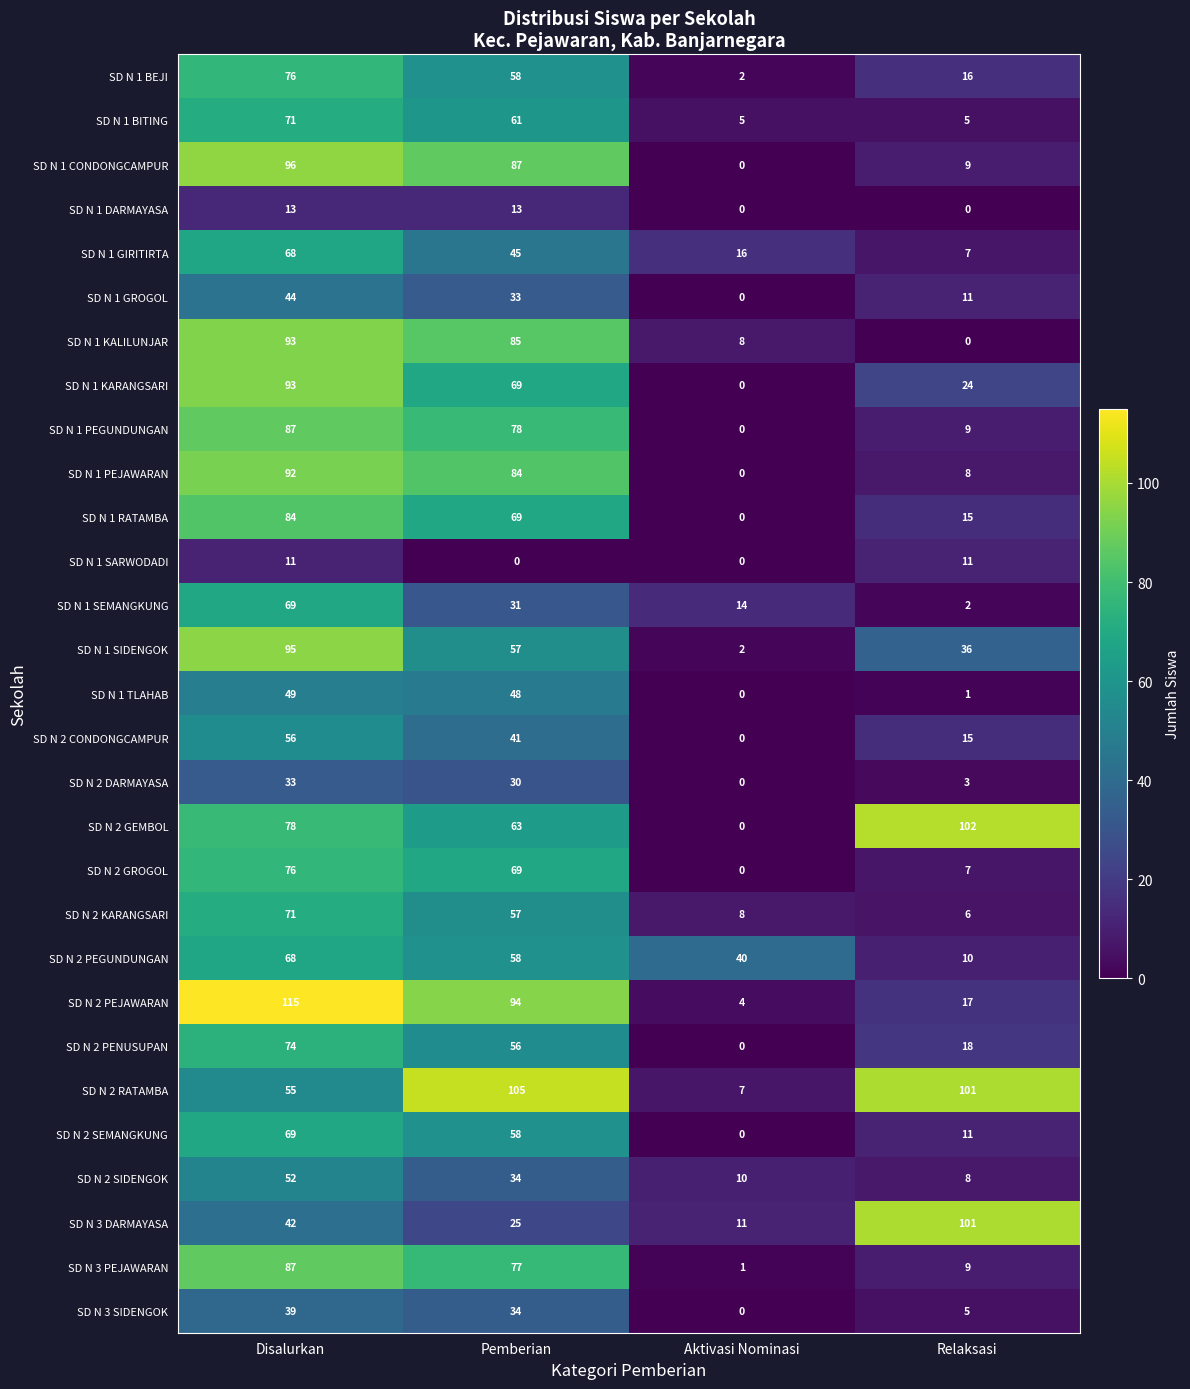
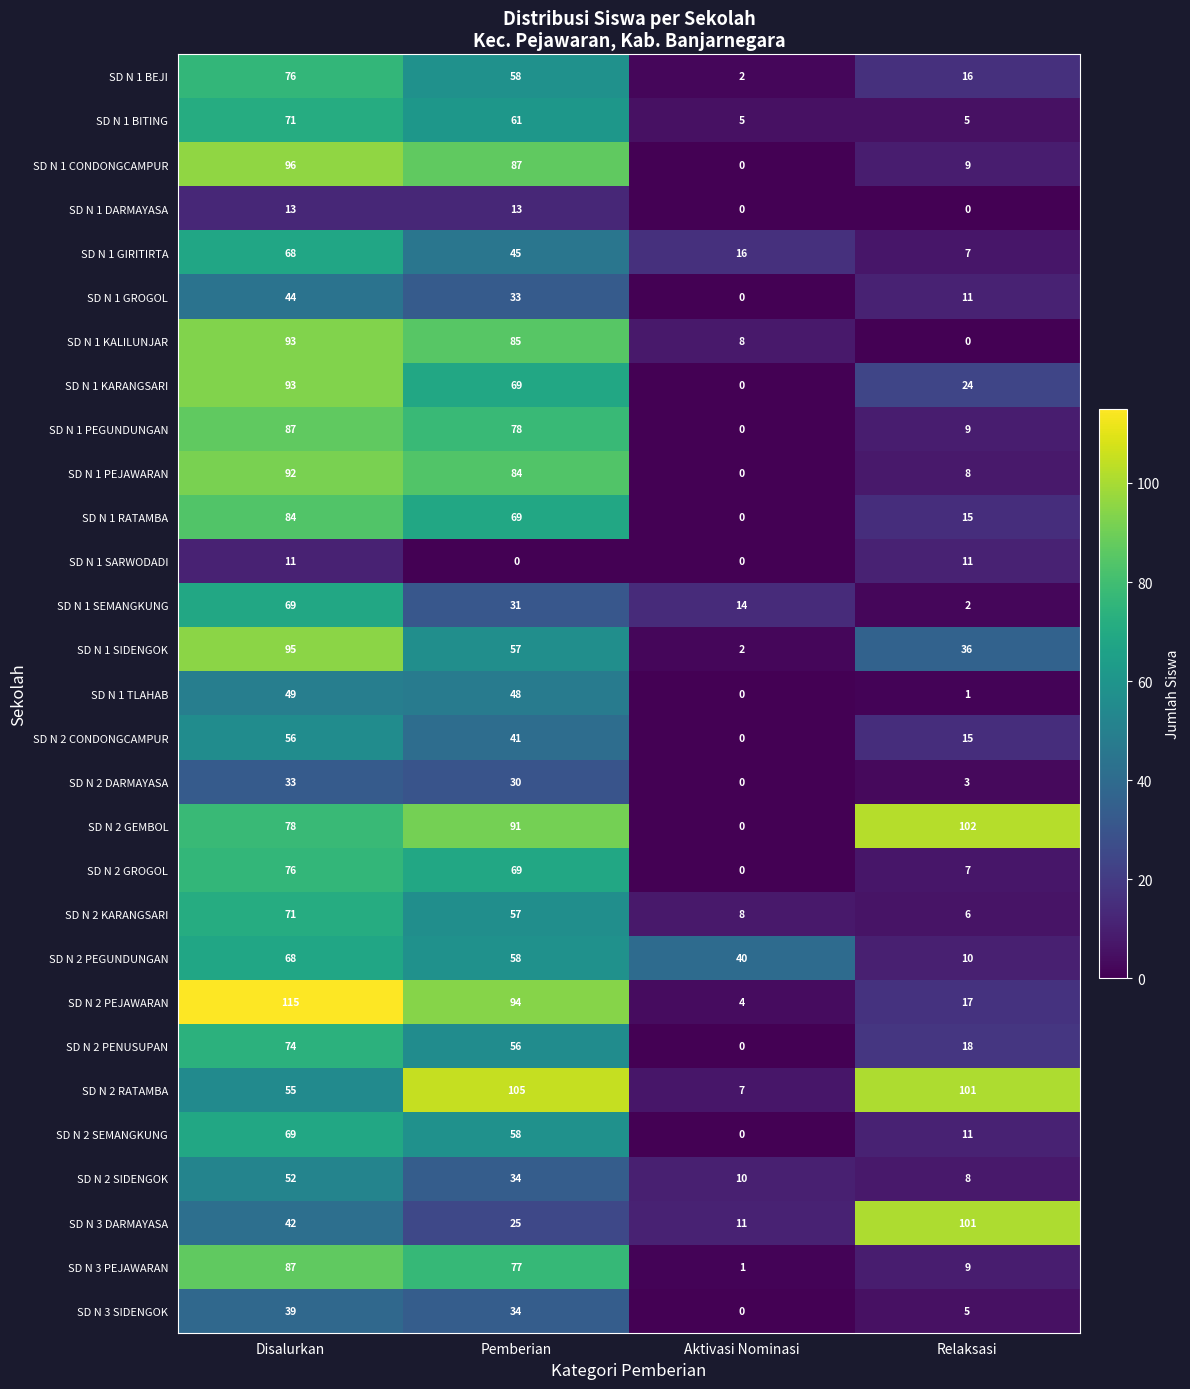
  {
    "SD N 1 BEJI": {
      "Disalurkan": 76,
      "Pemberian": 58,
      "Aktivasi Nominasi": 2,
      "Relaksasi": 16
    },
    "SD N 1 BITING": {
      "Disalurkan": 71,
      "Pemberian": 61,
      "Aktivasi Nominasi": 5,
      "Relaksasi": 5
    },
    "SD N 1 CONDONGCAMPUR": {
      "Disalurkan": 96,
      "Pemberian": 87,
      "Aktivasi Nominasi": 0,
      "Relaksasi": 9
    },
    "SD N 1 DARMAYASA": {
      "Disalurkan": 13,
      "Pemberian": 13,
      "Aktivasi Nominasi": 0,
      "Relaksasi": 0
    },
    "SD N 1 GIRITIRTA": {
      "Disalurkan": 68,
      "Pemberian": 45,
      "Aktivasi Nominasi": 16,
      "Relaksasi": 7
    },
    "SD N 1 GROGOL": {
      "Disalurkan": 44,
      "Pemberian": 33,
      "Aktivasi Nominasi": 0,
      "Relaksasi": 11
    },
    "SD N 1 KALILUNJAR": {
      "Disalurkan": 93,
      "Pemberian": 85,
      "Aktivasi Nominasi": 8,
      "Relaksasi": 0
    },
    "SD N 1 KARANGSARI": {
      "Disalurkan": 93,
      "Pemberian": 69,
      "Aktivasi Nominasi": 0,
      "Relaksasi": 24
    },
    "SD N 1 PEGUNDUNGAN": {
      "Disalurkan": 87,
      "Pemberian": 78,
      "Aktivasi Nominasi": 0,
      "Relaksasi": 9
    },
    "SD N 1 PEJAWARAN": {
      "Disalurkan": 92,
      "Pemberian": 84,
      "Aktivasi Nominasi": 0,
      "Relaksasi": 8
    },
    "SD N 1 RATAMBA": {
      "Disalurkan": 84,
      "Pemberian": 69,
      "Aktivasi Nominasi": 0,
      "Relaksasi": 15
    },
    "SD N 1 SARWODADI": {
      "Disalurkan": 11,
      "Pemberian": 0,
      "Aktivasi Nominasi": 0,
      "Relaksasi": 11
    },
    "SD N 1 SEMANGKUNG": {
      "Disalurkan": 69,
      "Pemberian": 31,
      "Aktivasi Nominasi": 14,
      "Relaksasi": 2
    },
    "SD N 1 SIDENGOK": {
      "Disalurkan": 95,
      "Pemberian": 57,
      "Aktivasi Nominasi": 2,
      "Relaksasi": 36
    },
    "SD N 1 TLAHAB": {
      "Disalurkan": 49,
      "Pemberian": 48,
      "Aktivasi Nominasi": 0,
      "Relaksasi": 1
    },
    "SD N 2 CONDONGCAMPUR": {
      "Disalurkan": 56,
      "Pemberian": 41,
      "Aktivasi Nominasi": 0,
      "Relaksasi": 15
    },
    "SD N 2 DARMAYASA": {
      "Disalurkan": 33,
      "Pemberian": 30,
      "Aktivasi Nominasi": 0,
      "Relaksasi": 3
    },
    "SD N 2 GEMBOL": {
      "Disalurkan": 78,
-     "Pemberian": 63,
+     "Pemberian": 91,
      "Aktivasi Nominasi": 0,
      "Relaksasi": 102
    },
    "SD N 2 GROGOL": {
      "Disalurkan": 76,
      "Pemberian": 69,
      "Aktivasi Nominasi": 0,
      "Relaksasi": 7
    },
    "SD N 2 KARANGSARI": {
      "Disalurkan": 71,
      "Pemberian": 57,
      "Aktivasi Nominasi": 8,
      "Relaksasi": 6
    },
    "SD N 2 PEGUNDUNGAN": {
      "Disalurkan": 68,
      "Pemberian": 58,
      "Aktivasi Nominasi": 40,
      "Relaksasi": 10
    },
    "SD N 2 PEJAWARAN": {
      "Disalurkan": 115,
      "Pemberian": 94,
      "Aktivasi Nominasi": 4,
      "Relaksasi": 17
    },
    "SD N 2 PENUSUPAN": {
      "Disalurkan": 74,
      "Pemberian": 56,
      "Aktivasi Nominasi": 0,
      "Relaksasi": 18
    },
    "SD N 2 RATAMBA": {
      "Disalurkan": 55,
      "Pemberian": 105,
      "Aktivasi Nominasi": 7,
      "Relaksasi": 101
    },
    "SD N 2 SEMANGKUNG": {
      "Disalurkan": 69,
      "Pemberian": 58,
      "Aktivasi Nominasi": 0,
      "Relaksasi": 11
    },
    "SD N 2 SIDENGOK": {
      "Disalurkan": 52,
      "Pemberian": 34,
      "Aktivasi Nominasi": 10,
      "Relaksasi": 8
    },
    "SD N 3 DARMAYASA": {
      "Disalurkan": 42,
      "Pemberian": 25,
      "Aktivasi Nominasi": 11,
      "Relaksasi": 101
    },
    "SD N 3 PEJAWARAN": {
      "Disalurkan": 87,
      "Pemberian": 77,
      "Aktivasi Nominasi": 1,
      "Relaksasi": 9
    },
    "SD N 3 SIDENGOK": {
      "Disalurkan": 39,
      "Pemberian": 34,
      "Aktivasi Nominasi": 0,
      "Relaksasi": 5
    }
  }
